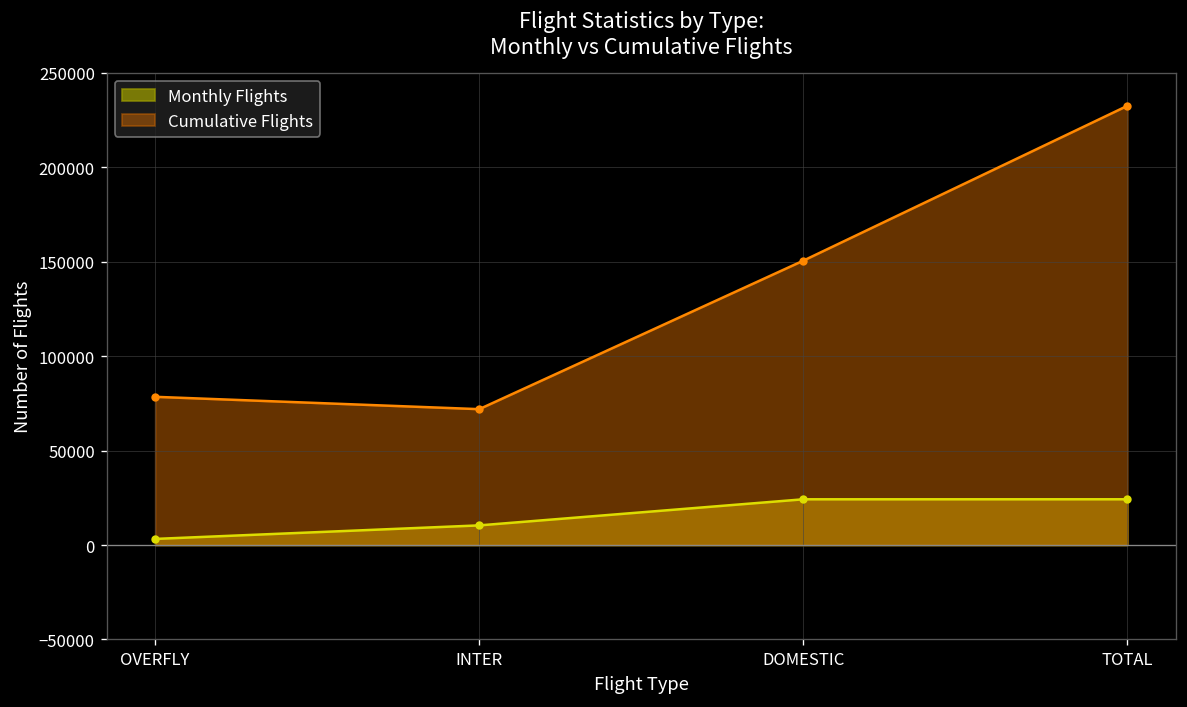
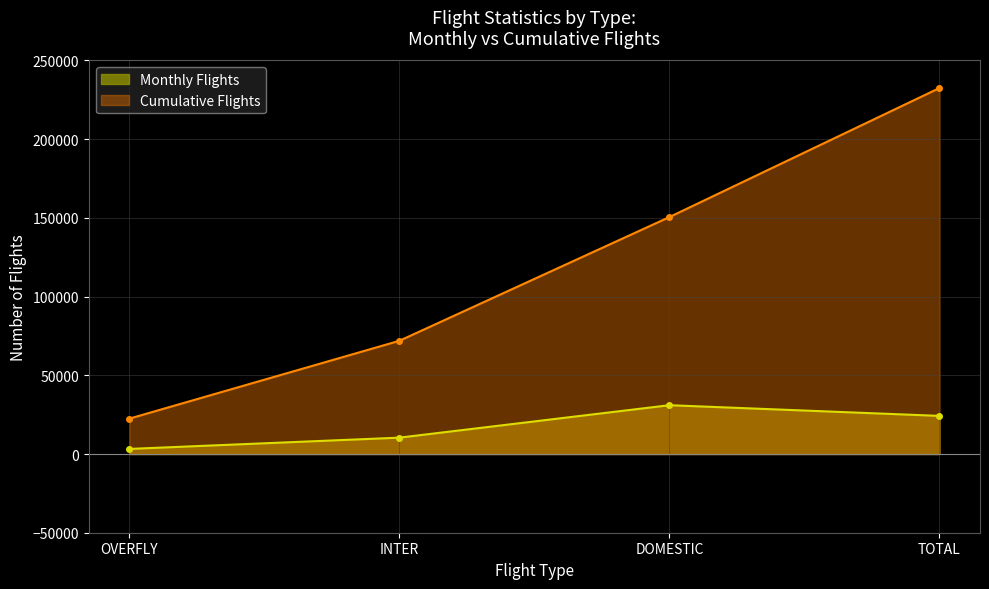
  {
    "Monthly Flights": {
      "OVERFLY": 3000,
      "INTER": 10000,
-     "DOMESTIC": 24000,
+     "DOMESTIC": 31000,
      "TOTAL": 24000
    },
    "Cumulative Flights": {
-     "OVERFLY": 78000,
+     "OVERFLY": 22000,
      "INTER": 72000,
      "DOMESTIC": 151000,
      "TOTAL": 233000
    }
  }
